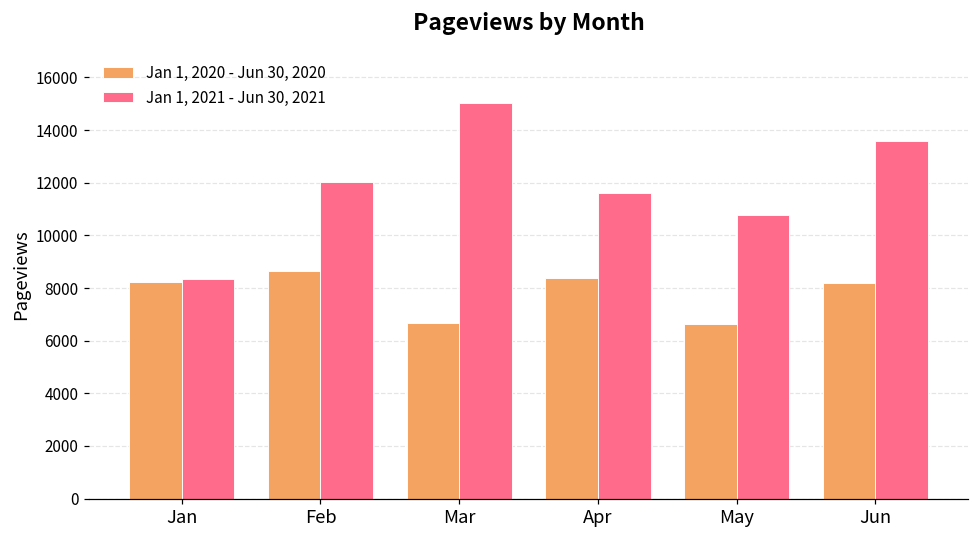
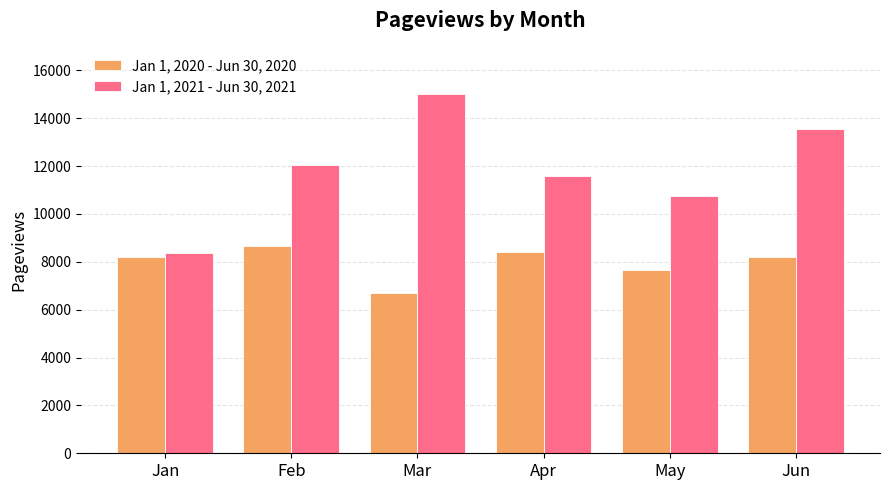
  {
    "Jan 1, 2020 - Jun 30, 2020": {
      "Jan": 8200,
      "Feb": 8700,
      "Mar": 6700,
      "Apr": 8400,
-     "May": 6600,
+     "May": 7700,
      "Jun": 8200
    },
    "Jan 1, 2021 - Jun 30, 2021": {
      "Jan": 8300,
      "Feb": 12000,
      "Mar": 15000,
      "Apr": 11600,
      "May": 10800,
      "Jun": 13600
    }
  }
